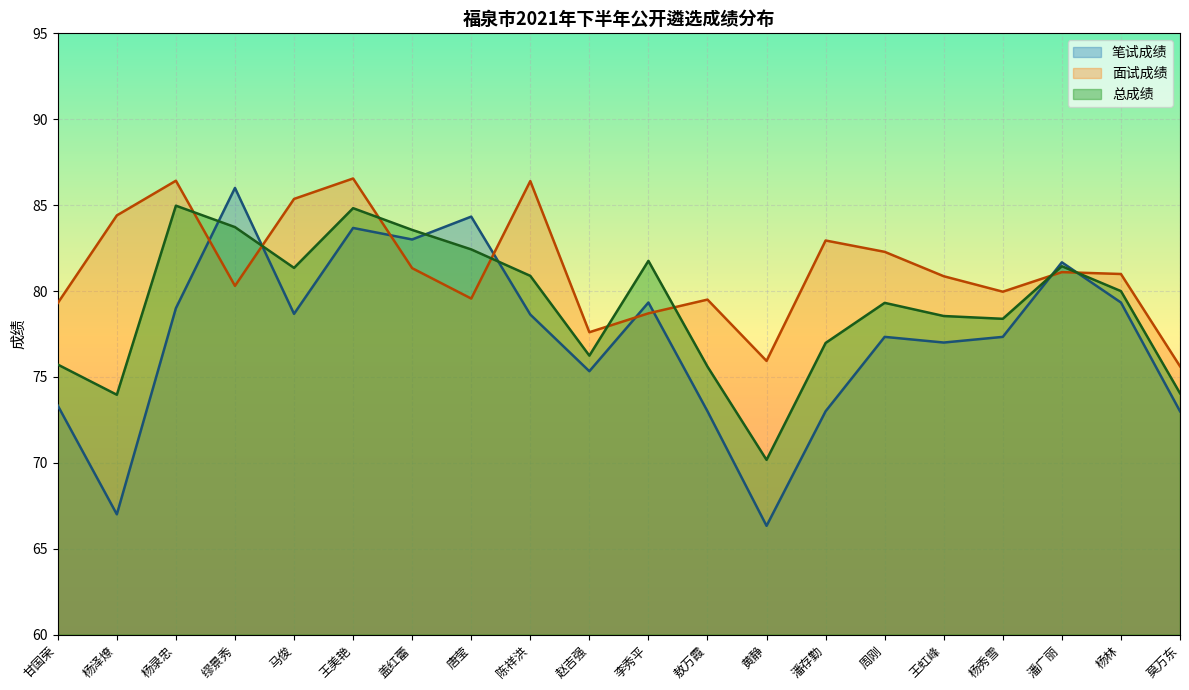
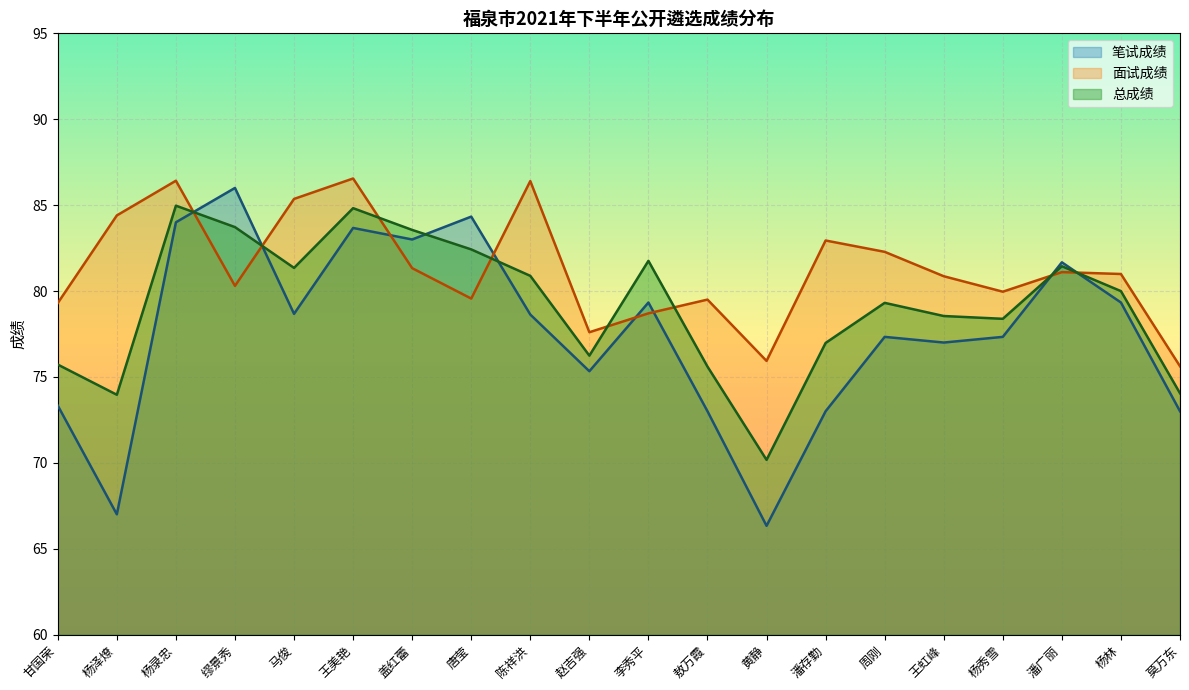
  {
    "笔试成绩": {
      "甘国荣": 73.3,
      "杨泽燎": 67,
-     "杨录忠": 79,
+     "杨录忠": 84,
      "缪景秀": 86,
      "马俊": 78.7,
      "王美艳": 83.7,
      "盖红蕾": 83,
      "唐莹": 84.3,
      "陈祥洪": 78.6,
      "赵吉强": 75.3,
      "李秀平": 79.3,
      "敖万霞": 73,
      "黄静": 66.3,
      "潘存勤": 73,
      "周刚": 77.3,
      "王虹峰": 77,
      "杨秀雪": 77.3,
      "潘广丽": 81.7,
      "杨林": 79.3,
      "莫万东": 73
    },
    "面试成绩": {
      "甘国荣": 79.3,
      "杨泽燎": 84.4,
      "杨录忠": 86.4,
      "缪景秀": 80.3,
      "马俊": 85.4,
      "王美艳": 86.6,
      "盖红蕾": 81.3,
      "唐莹": 79.6,
      "陈祥洪": 86.4,
      "赵吉强": 77.6,
      "李秀平": 78.7,
      "敖万霞": 79.5,
      "黄静": 76,
      "潘存勤": 83,
      "周刚": 82.3,
      "王虹峰": 81,
      "杨秀雪": 80,
      "潘广丽": 81,
      "杨林": 81,
      "莫万东": 75.6
    },
    "总成绩": {
      "甘国荣": 75.7,
      "杨泽燎": 74,
      "杨录忠": 85,
      "缪景秀": 83.7,
      "马俊": 81.3,
      "王美艳": 84.8,
      "盖红蕾": 83.6,
      "唐莹": 82.4,
      "陈祥洪": 81,
      "赵吉强": 76.2,
      "李秀平": 81.8,
      "敖万霞": 75.6,
      "黄静": 70.2,
      "潘存勤": 77,
      "周刚": 79.3,
      "王虹峰": 78.5,
      "杨秀雪": 78.4,
      "潘广丽": 81.4,
      "杨林": 80,
      "莫万东": 74
    }
  }
